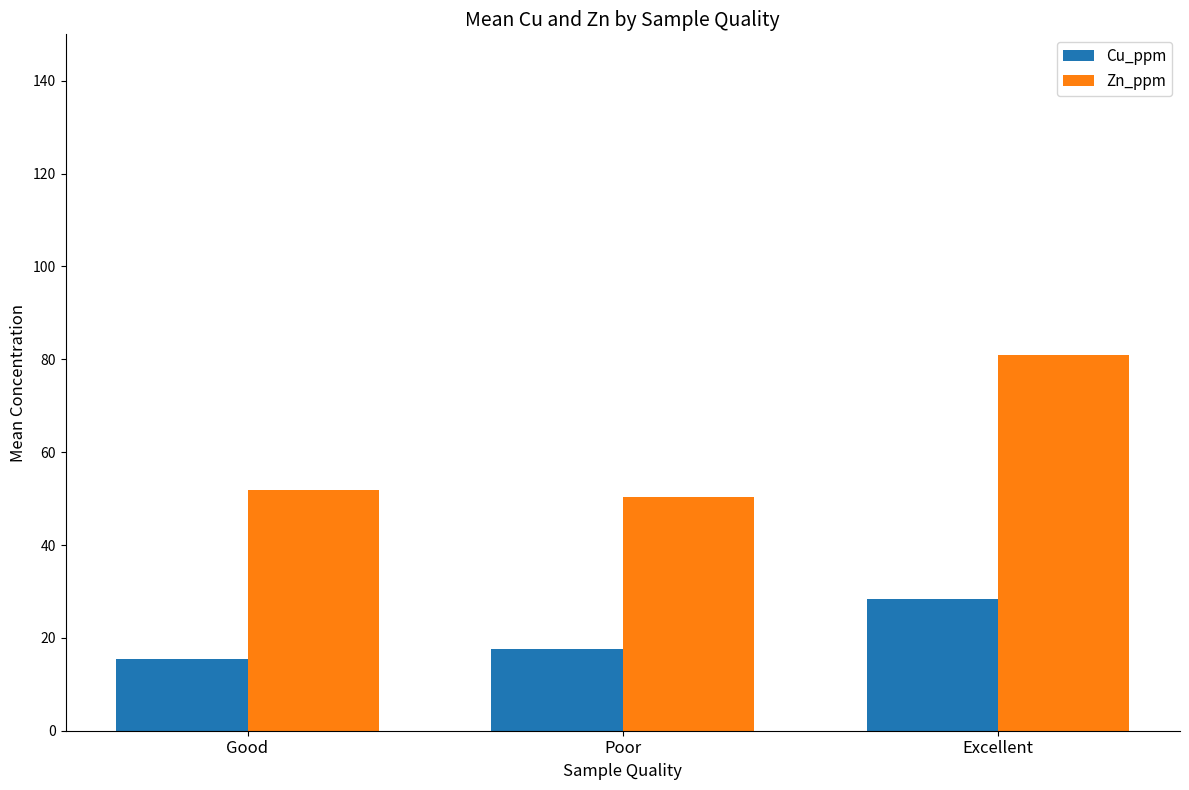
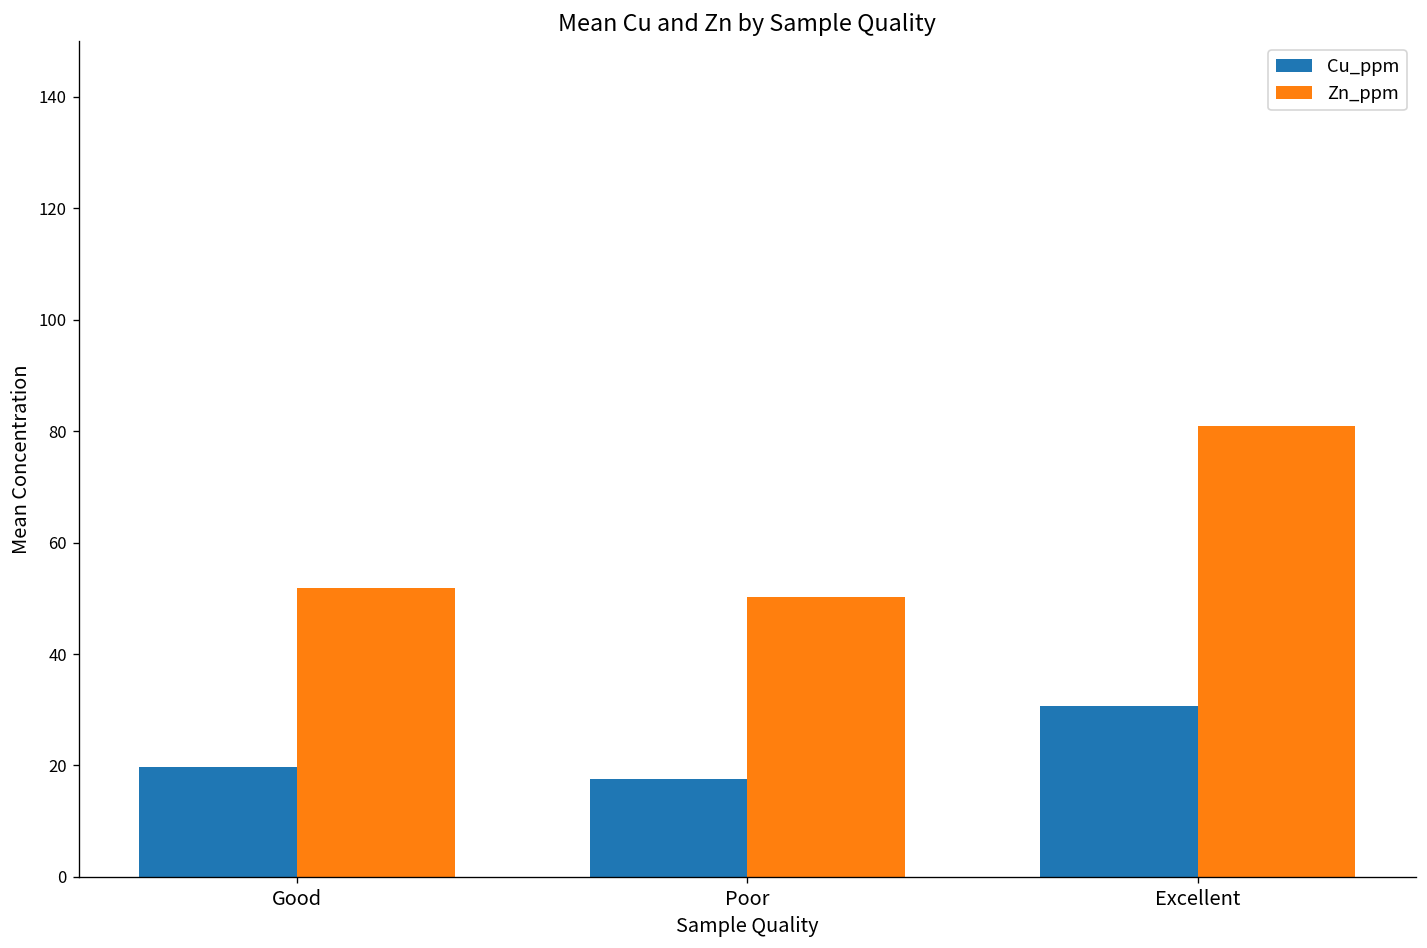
  {
    "Cu_ppm": {
-     "Good": 15,
+     "Good": 20,
      "Poor": 18,
-     "Excellent": 28
+     "Excellent": 31
    },
    "Zn_ppm": {
      "Good": 52,
      "Poor": 50,
      "Excellent": 81
    }
  }
